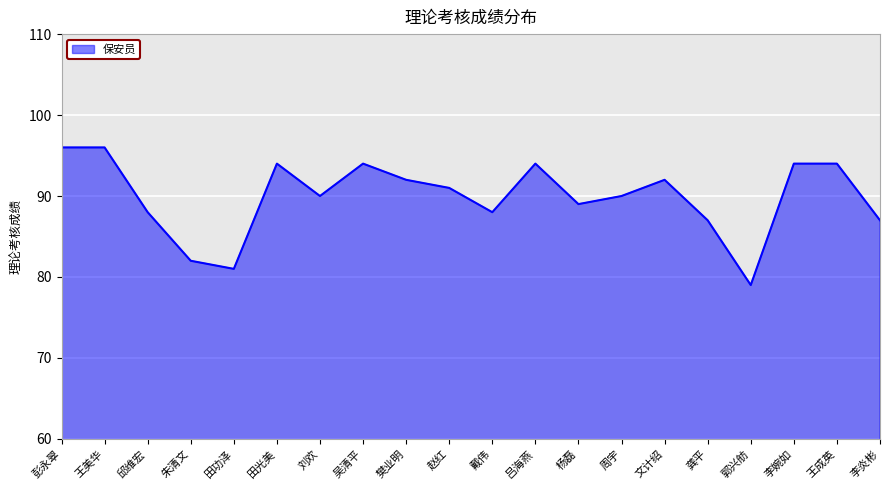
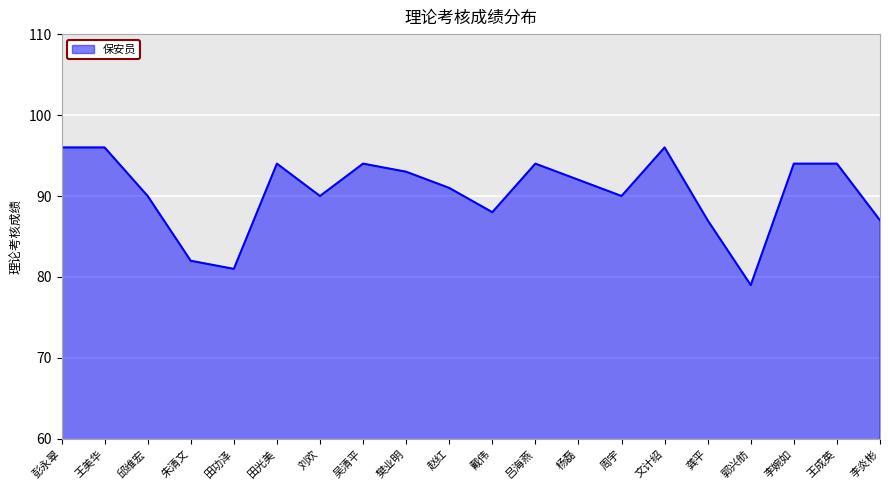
  {
    "彭永翠": 96,
    "王美华": 96,
-   "邱维宏": 88,
+   "邱维宏": 90,
    "朱清文": 82,
    "田功泽": 81,
    "田光美": 94,
    "刘欢": 90,
    "吴清平": 94,
-   "樊业明": 92,
+   "樊业明": 93,
    "赵红": 91,
    "戴伟": 88,
    "吕海燕": 94,
-   "杨磊": 89,
+   "杨磊": 92,
    "周宇": 90,
-   "文计绍": 92,
+   "文计绍": 96,
    "龚平": 87,
    "郭兴舫": 79,
    "李婉如": 94,
    "王成英": 94,
    "李炎彬": 87
  }
